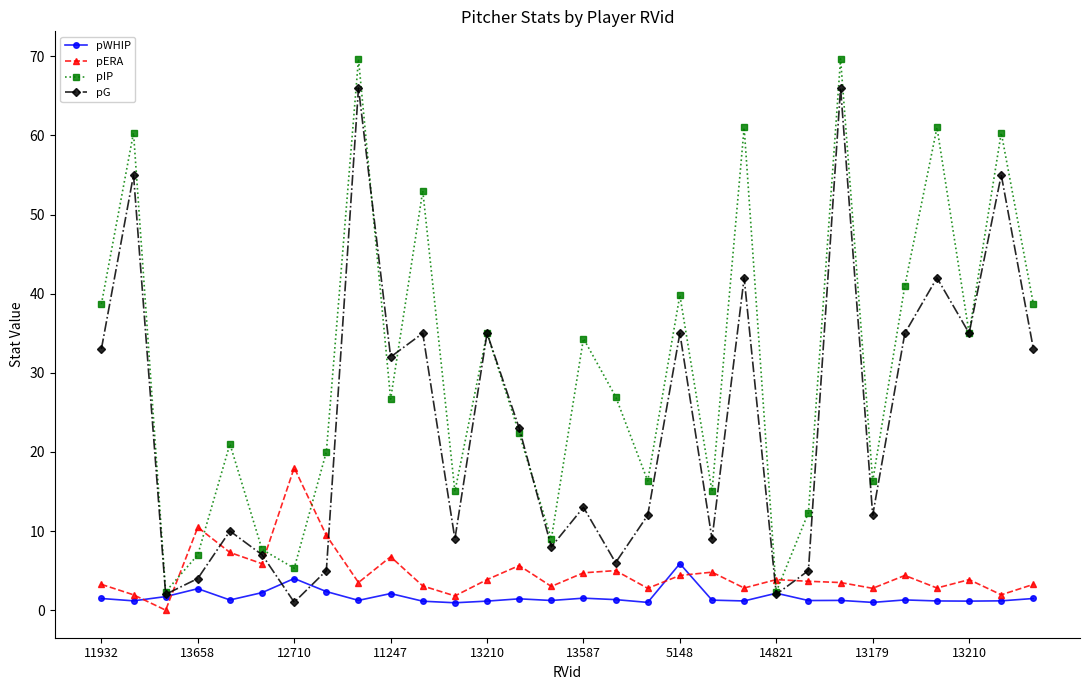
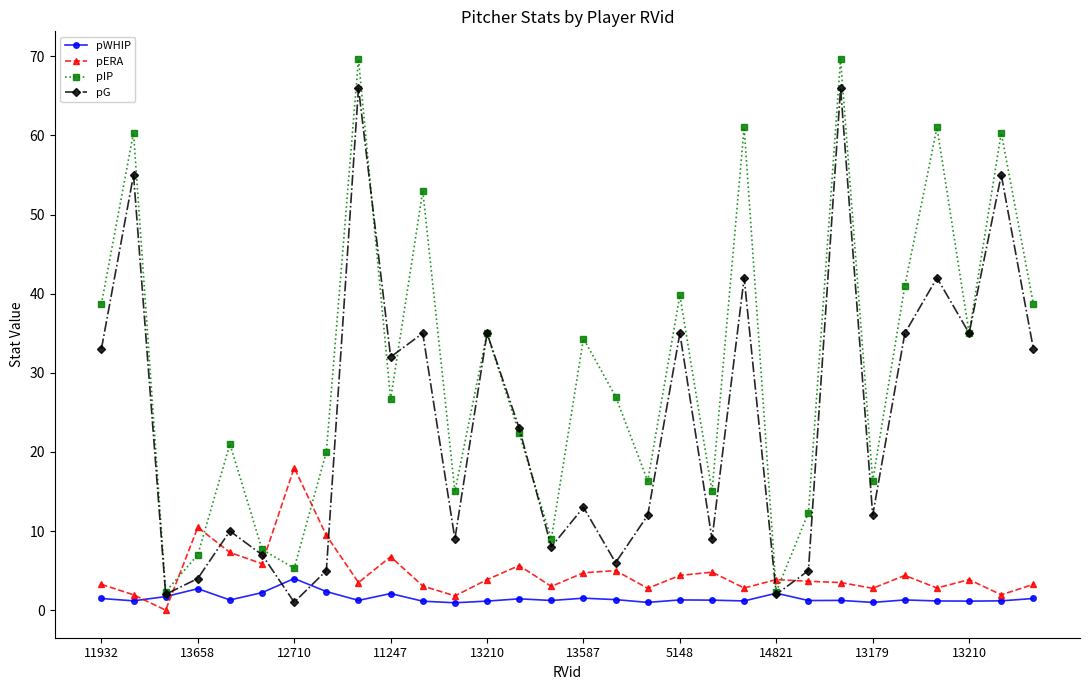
  {
    "pWHIP": {
      "11932": 1,
      "13658": 3,
      "12710": 4,
      "11247": 2,
      "13587": 2,
-     "5148": 6,
+     "5148": 1,
      "13179": 1
    },
    "pERA": {
      "11932": 3,
      "13658": 10,
      "12710": 18,
      "11247": 7,
      "13587": 5,
      "5148": 4,
      "14821": 4,
      "13179": 3
    },
    "pIP": {
      "11932": 39,
      "13658": 7,
      "12710": 5,
      "11247": 27,
      "13587": 34,
      "5148": 40,
      "13179": 16
    },
    "pG": {
      "11932": 33,
      "13658": 4,
      "12710": 1,
      "11247": 32,
      "13587": 13,
      "5148": 35,
      "13179": 12
    }
  }
